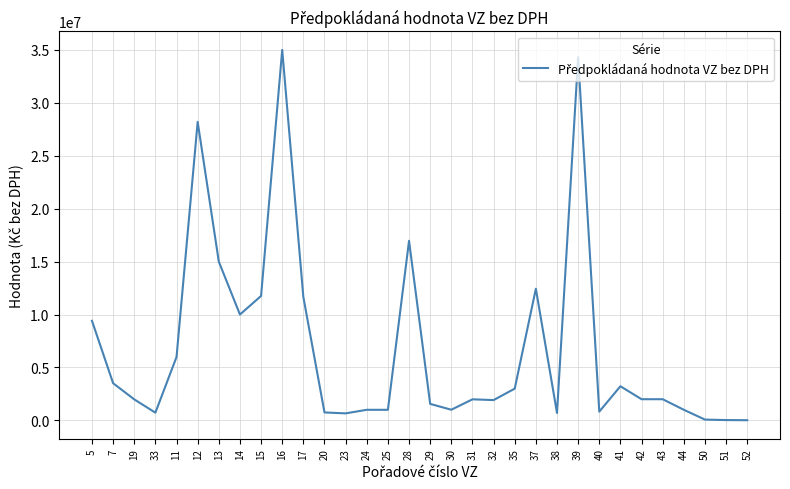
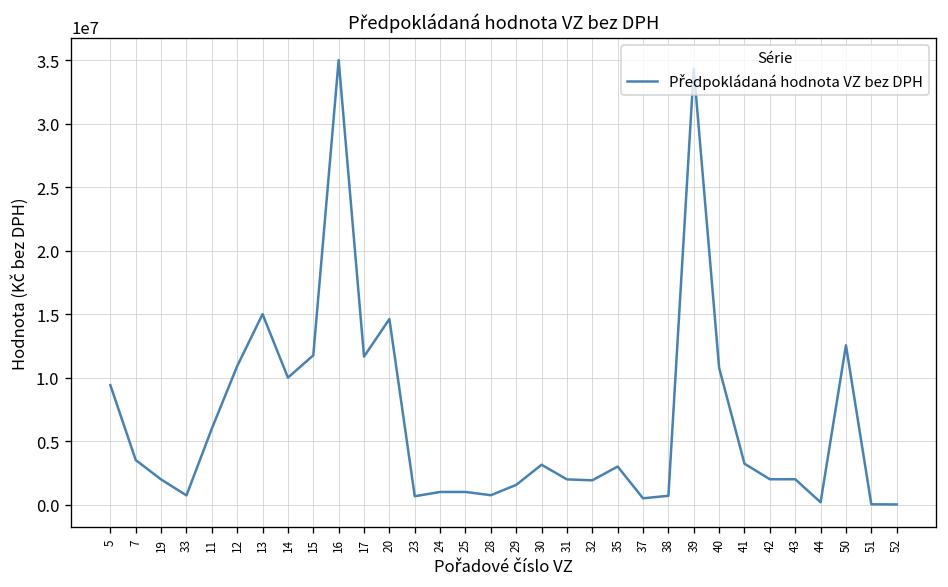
  {
    "5": 9400000,
    "7": 3500000,
    "19": 2000000,
    "33": 700000,
    "11": 6000000,
-   "12": 28200000,
+   "12": 10900000,
    "13": 15000000,
    "14": 10000000,
    "15": 11800000,
    "16": 35000000,
    "17": 11700000,
-   "20": 800000,
+   "20": 14600000,
    "23": 700000,
    "24": 1000000,
    "25": 1000000,
-   "28": 17000000,
+   "28": 700000,
    "29": 1600000,
-   "30": 1000000,
+   "30": 3100000,
    "31": 2000000,
    "32": 1900000,
    "35": 3000000,
-   "37": 12400000,
+   "37": 500000,
    "38": 700000,
-   "40": 800000,
+   "40": 10800000,
    "41": 3200000,
    "42": 2000000,
    "43": 2000000,
-   "44": 1000000,
-   "50": 100000,
+   "44": 200000,
+   "50": 12500000,
    "51": 0,
    "52": 0
  }
